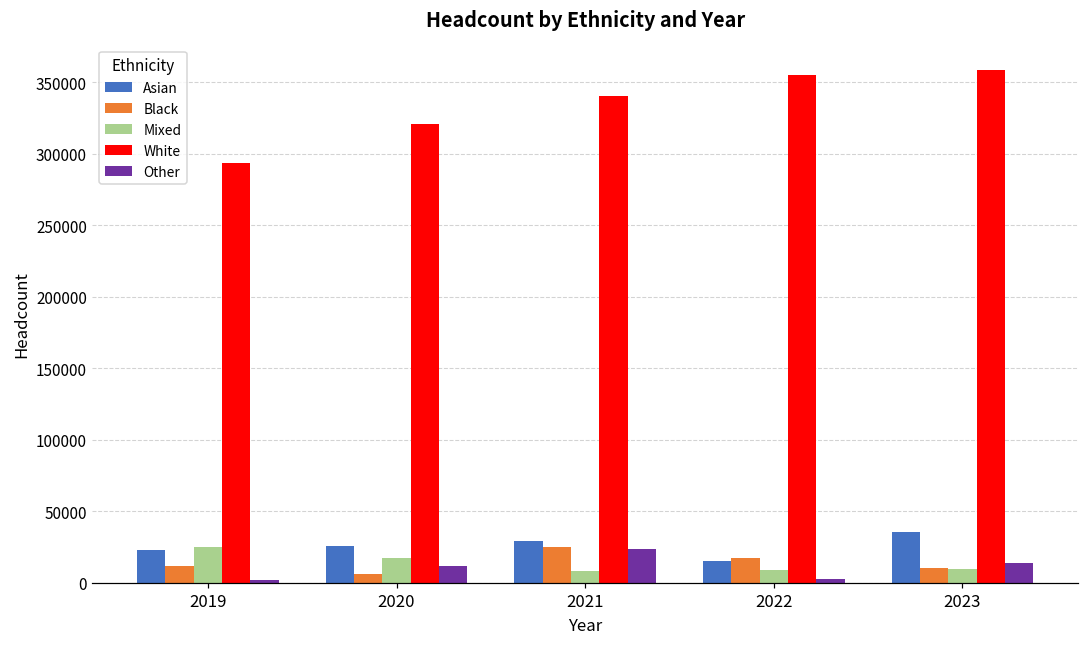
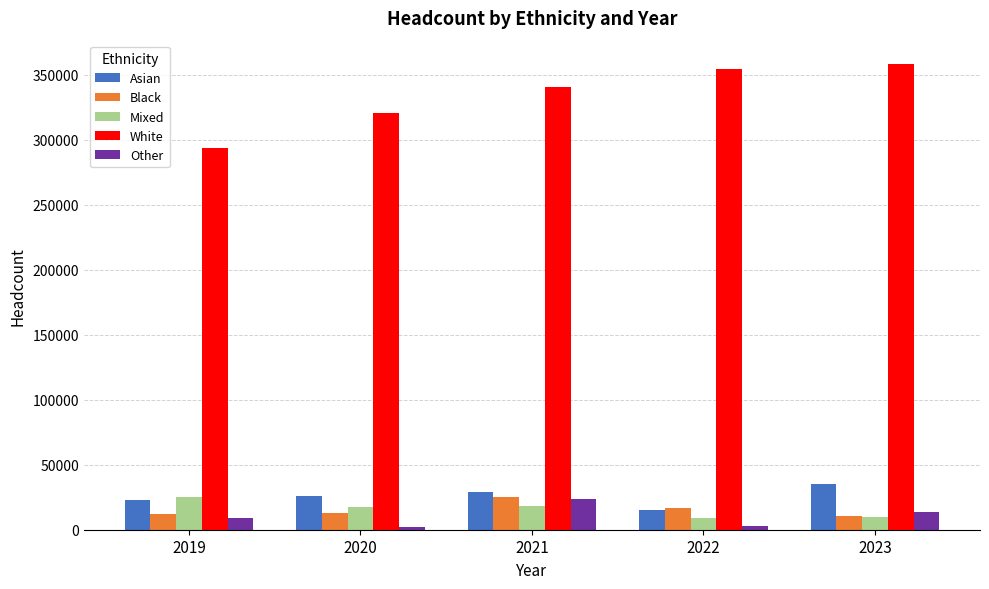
  {
    "Asian": {
      "2019": 23000,
      "2020": 26000,
      "2021": 29000,
      "2022": 15000,
      "2023": 35000
    },
    "Black": {
      "2019": 12000,
-     "2020": 6000,
+     "2020": 13000,
      "2021": 25000,
      "2022": 17000,
      "2023": 10000
    },
    "Mixed": {
      "2019": 25000,
      "2020": 17000,
-     "2021": 8000,
+     "2021": 18000,
      "2022": 9000,
      "2023": 10000
    },
    "White": {
      "2019": 294000,
      "2020": 321000,
      "2021": 340000,
      "2022": 355000,
      "2023": 358000
    },
    "Other": {
-     "2019": 2000,
-     "2020": 12000,
+     "2019": 9000,
+     "2020": 2000,
      "2021": 23000,
      "2022": 3000,
      "2023": 14000
    }
  }
